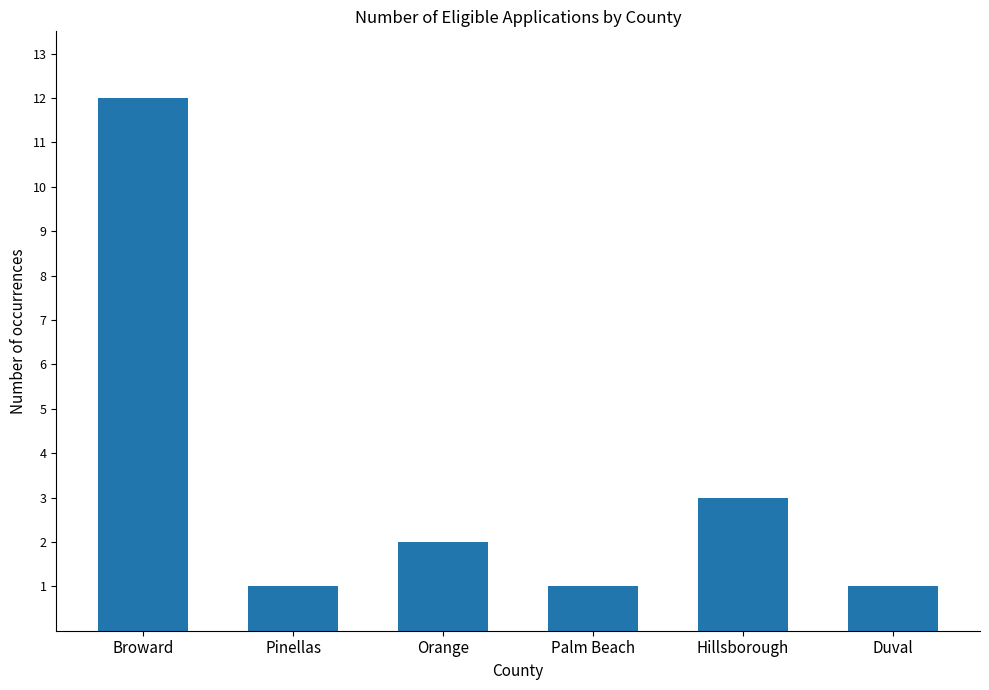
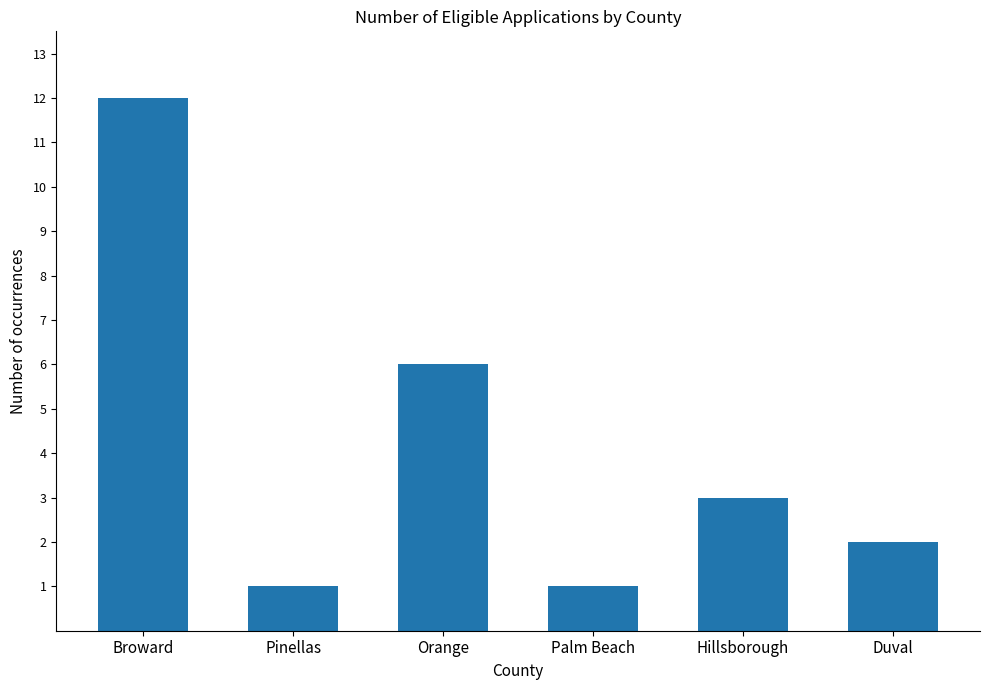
  {
    "Broward": 12,
    "Pinellas": 1,
-   "Orange": 2,
+   "Orange": 6,
    "Palm Beach": 1,
    "Hillsborough": 3,
-   "Duval": 1
+   "Duval": 2
  }
